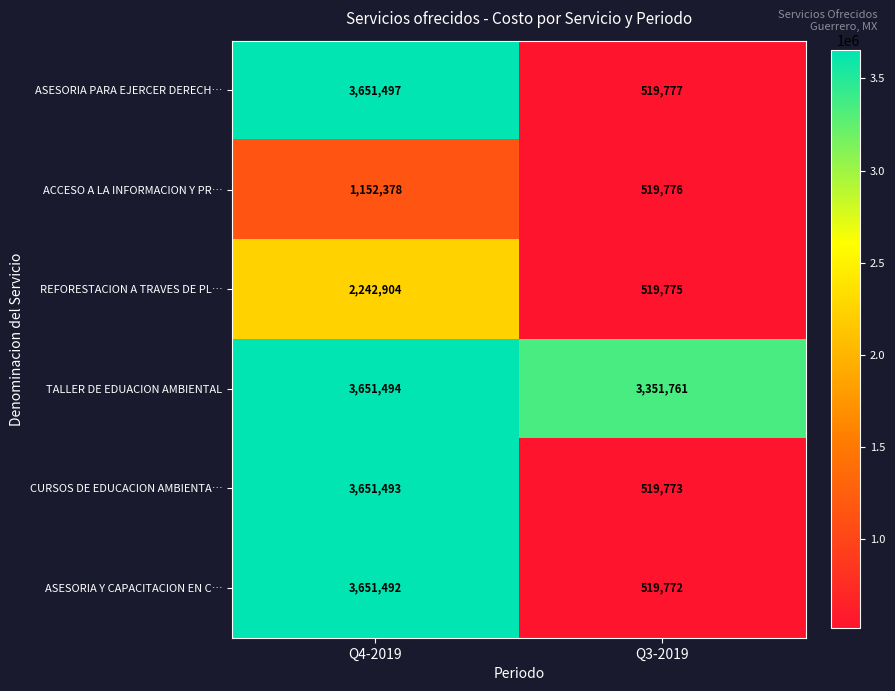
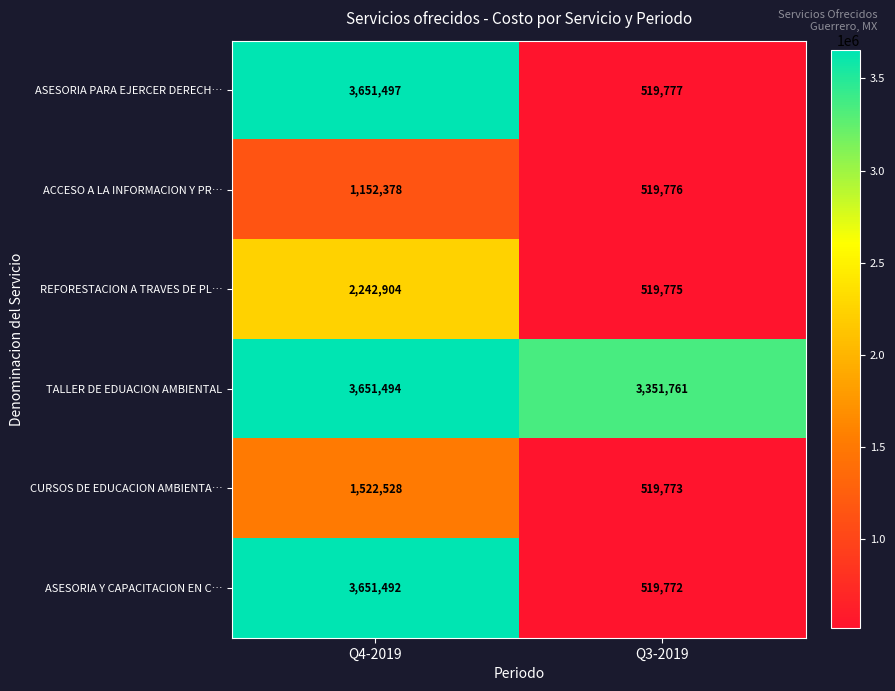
  {
    "ASESORIA PARA EJERCER DERECH…": {
      "Q4-2019": "3,651,497",
      "Q3-2019": "519,777"
    },
    "ACCESO A LA INFORMACION Y PR…": {
      "Q4-2019": "1,152,378",
      "Q3-2019": "519,776"
    },
    "REFORESTACION A TRAVES DE PL…": {
      "Q4-2019": "2,242,904",
      "Q3-2019": "519,775"
    },
    "TALLER DE EDUACION AMBIENTAL": {
      "Q4-2019": "3,651,494",
      "Q3-2019": "3,351,761"
    },
    "CURSOS DE EDUCACION AMBIENTA…": {
-     "Q4-2019": "3,651,493",
+     "Q4-2019": "1,522,528",
      "Q3-2019": "519,773"
    },
    "ASESORIA Y CAPACITACION EN C…": {
      "Q4-2019": "3,651,492",
      "Q3-2019": "519,772"
    }
  }
